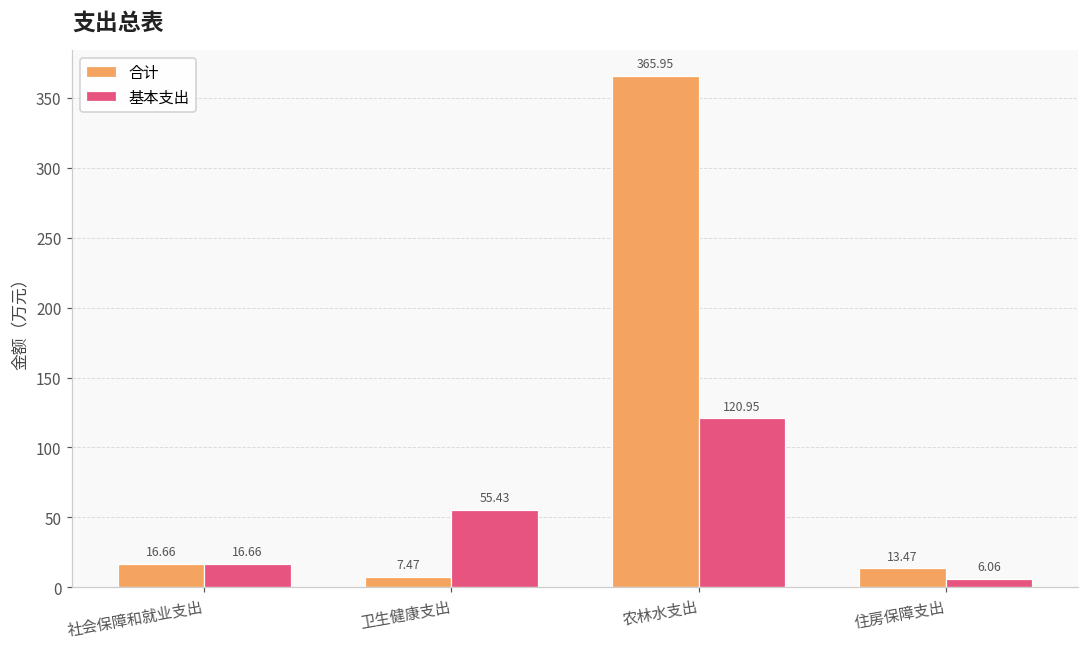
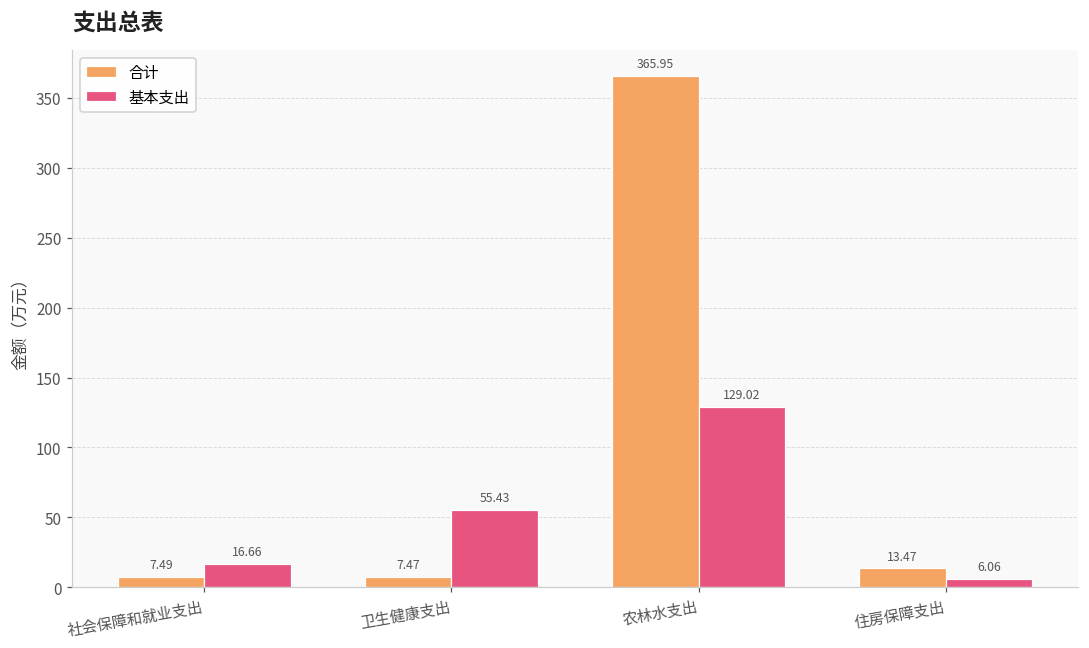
  {
    "合计": {
-     "社会保障和就业支出": 16.66,
+     "社会保障和就业支出": 7.49,
      "卫生健康支出": 7.47,
      "农林水支出": 365.95,
      "住房保障支出": 13.47
    },
    "基本支出": {
      "社会保障和就业支出": 16.66,
      "卫生健康支出": 55.43,
-     "农林水支出": 120.95,
+     "农林水支出": 129.02,
      "住房保障支出": 6.06
    }
  }
